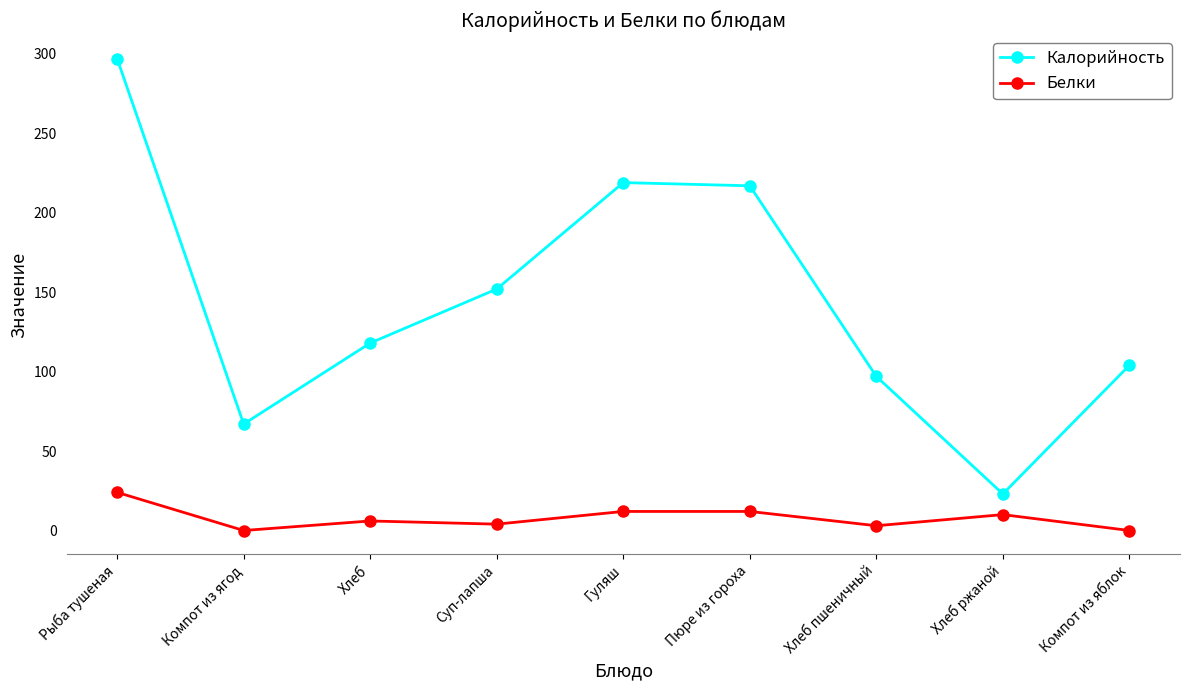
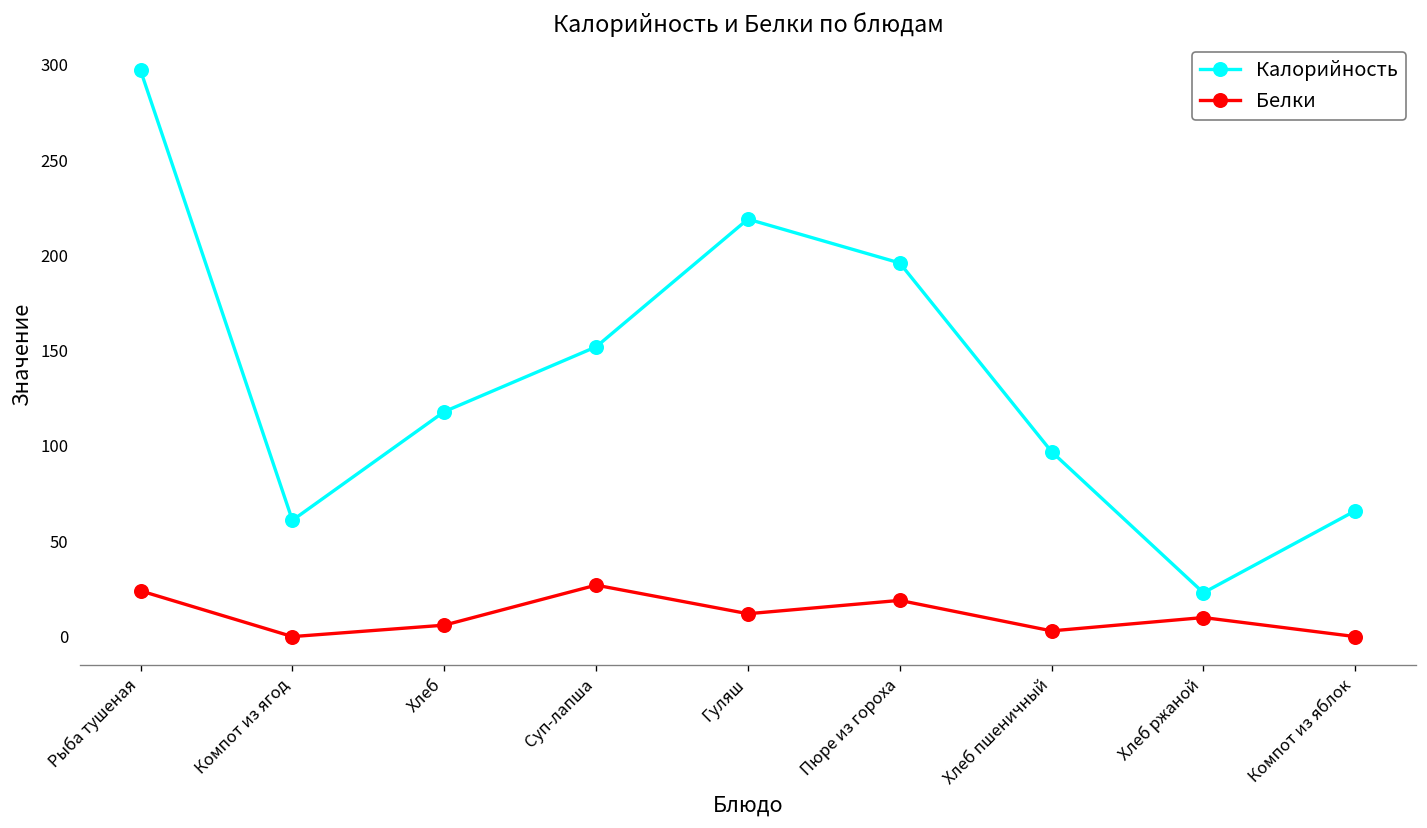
  {
    "Калорийность": {
      "Рыба тушеная": 297,
-     "Компот из ягод": 67,
+     "Компот из ягод": 61,
      "Хлеб": 118,
      "Суп-лапша": 152,
      "Гуляш": 219,
-     "Пюре из гороха": 217,
+     "Пюре из гороха": 196,
      "Хлеб пшеничный": 97,
      "Хлеб ржаной": 23,
-     "Компот из яблок": 104
+     "Компот из яблок": 66
    },
    "Белки": {
      "Рыба тушеная": 24,
      "Компот из ягод": 0,
      "Хлеб": 6,
-     "Суп-лапша": 4,
+     "Суп-лапша": 27,
      "Гуляш": 12,
-     "Пюре из гороха": 12,
+     "Пюре из гороха": 19,
      "Хлеб пшеничный": 3,
      "Хлеб ржаной": 10,
      "Компот из яблок": 0
    }
  }
